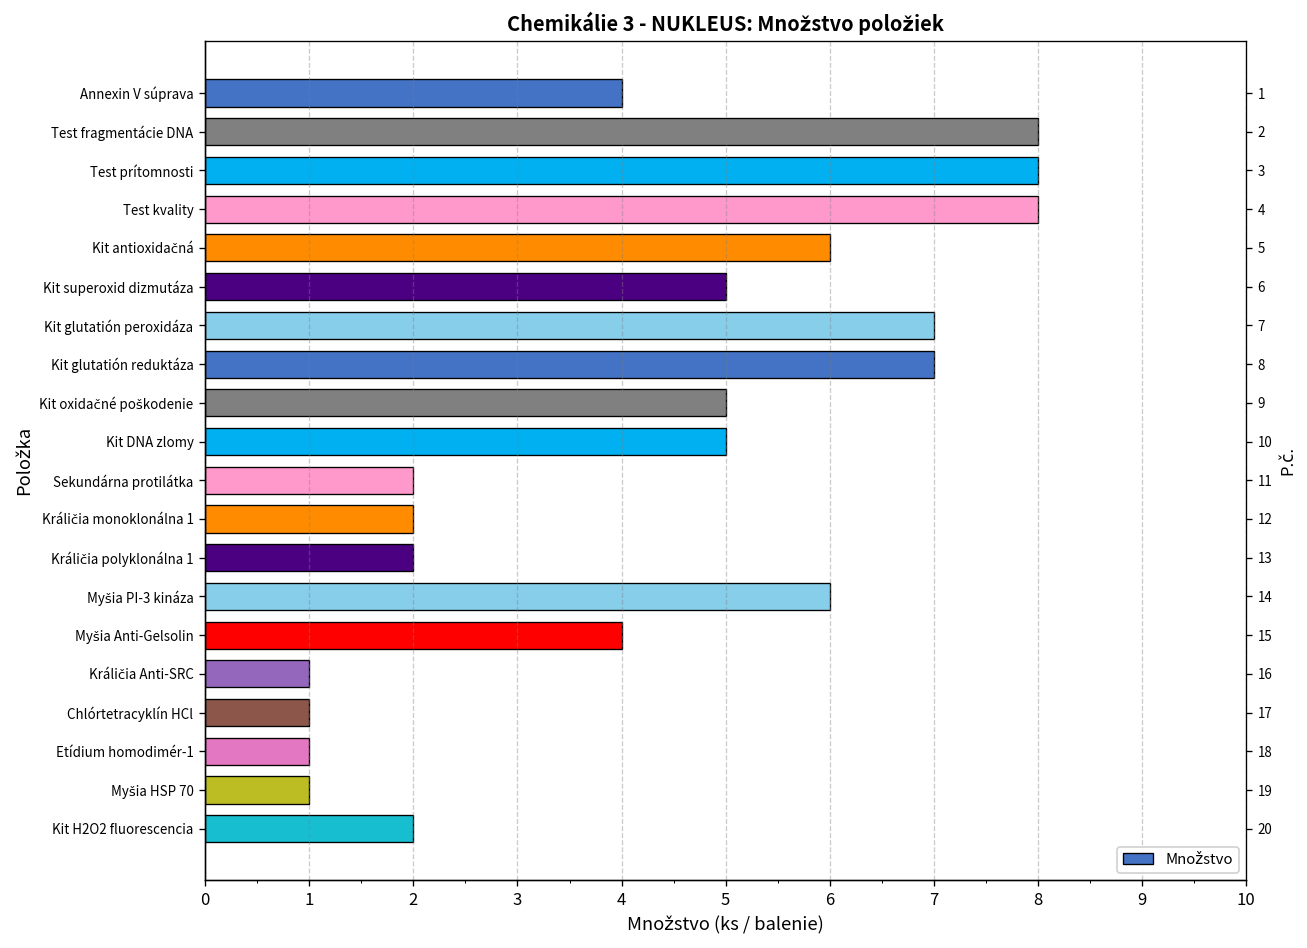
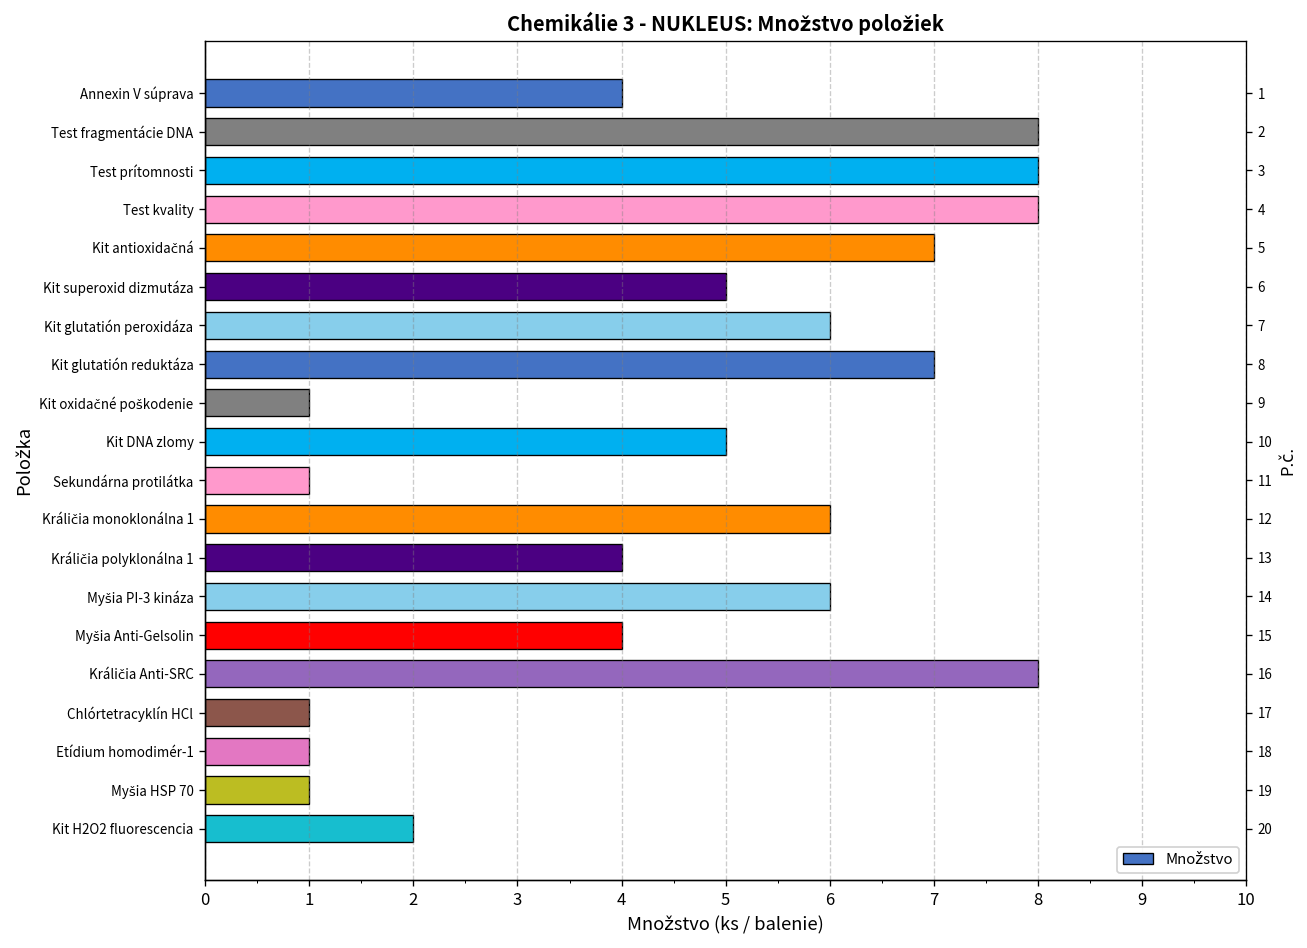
  {
    "Annexin V súprava": 4,
    "Test fragmentácie DNA": 8,
    "Test prítomnosti": 8,
    "Test kvality": 8,
-   "Kit antioxidačná": 6,
+   "Kit antioxidačná": 7,
    "Kit superoxid dizmutáza": 5,
-   "Kit glutatión peroxidáza": 7,
+   "Kit glutatión peroxidáza": 6,
    "Kit glutatión reduktáza": 7,
-   "Kit oxidačné poškodenie": 5,
+   "Kit oxidačné poškodenie": 1,
    "Kit DNA zlomy": 5,
-   "Sekundárna protilátka": 2,
-   "Králičia monoklonálna 1": 2,
-   "Králičia polyklonálna 1": 2,
+   "Sekundárna protilátka": 1,
+   "Králičia monoklonálna 1": 6,
+   "Králičia polyklonálna 1": 4,
    "Myšia PI-3 kináza": 6,
    "Myšia Anti-Gelsolin": 4,
-   "Králičia Anti-SRC": 1,
+   "Králičia Anti-SRC": 8,
    "Chlórtetracyklín HCl": 1,
    "Etídium homodimér-1": 1,
    "Myšia HSP 70": 1,
    "Kit H2O2 fluorescencia": 2
  }
